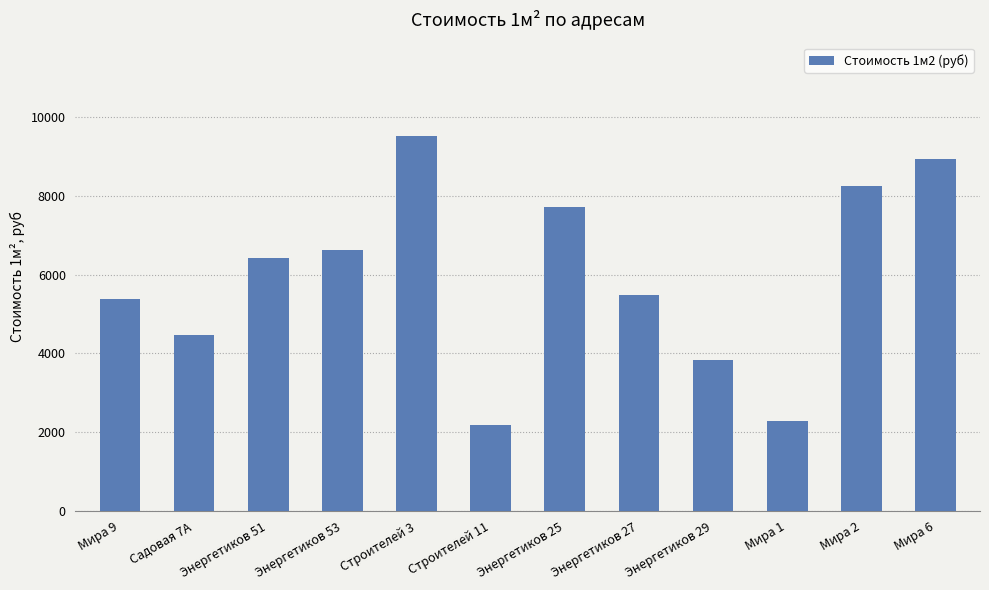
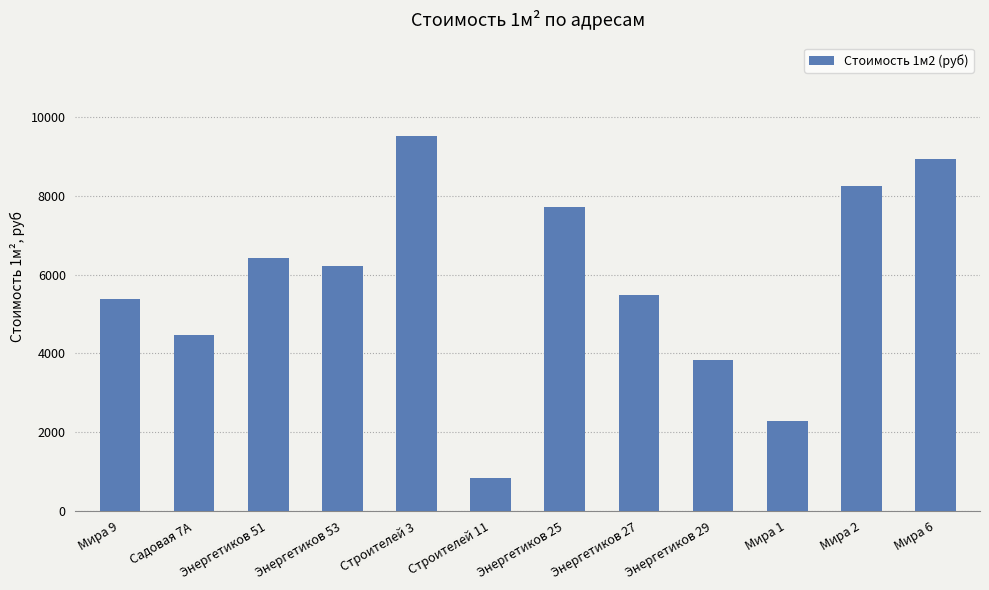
  {
    "Мира 9": 5400,
    "Садовая 7А": 4500,
    "Энергетиков 51": 6400,
-   "Энергетиков 53": 6600,
+   "Энергетиков 53": 6200,
    "Строителей 3": 9500,
-   "Строителей 11": 2200,
+   "Строителей 11": 800,
    "Энергетиков 25": 7700,
    "Энергетиков 27": 5500,
    "Энергетиков 29": 3800,
    "Мира 1": 2300,
    "Мира 2": 8200,
    "Мира 6": 8900
  }
